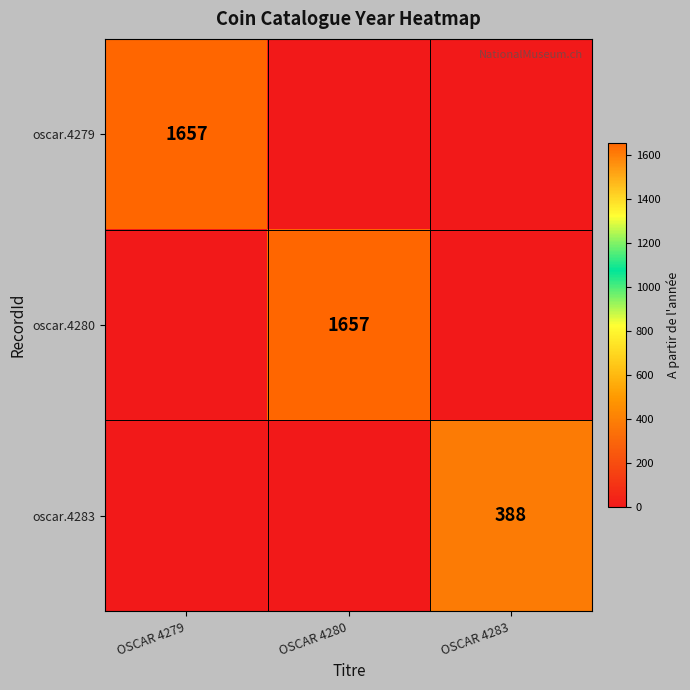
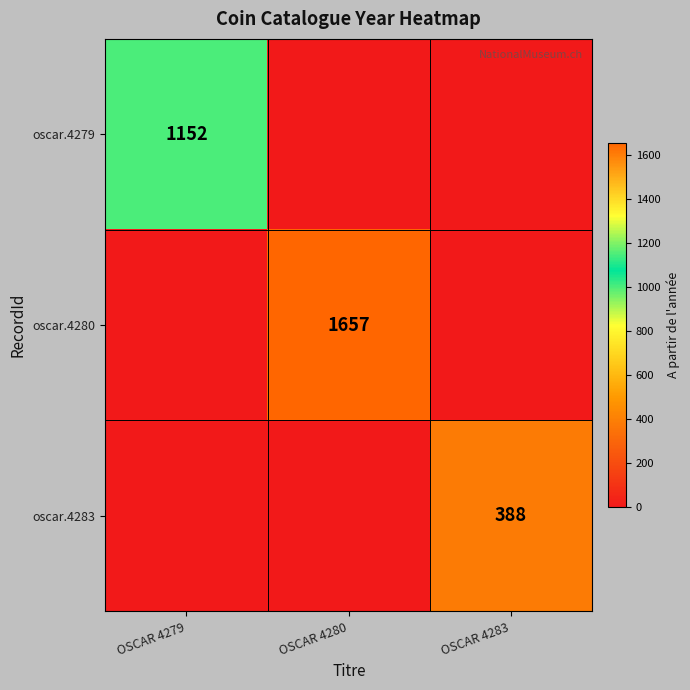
  {
    "oscar.4279": {
-     "OSCAR 4279": 1657
+     "OSCAR 4279": 1152
    },
    "oscar.4280": {
      "OSCAR 4280": 1657
    },
    "oscar.4283": {
      "OSCAR 4283": 388
    }
  }
